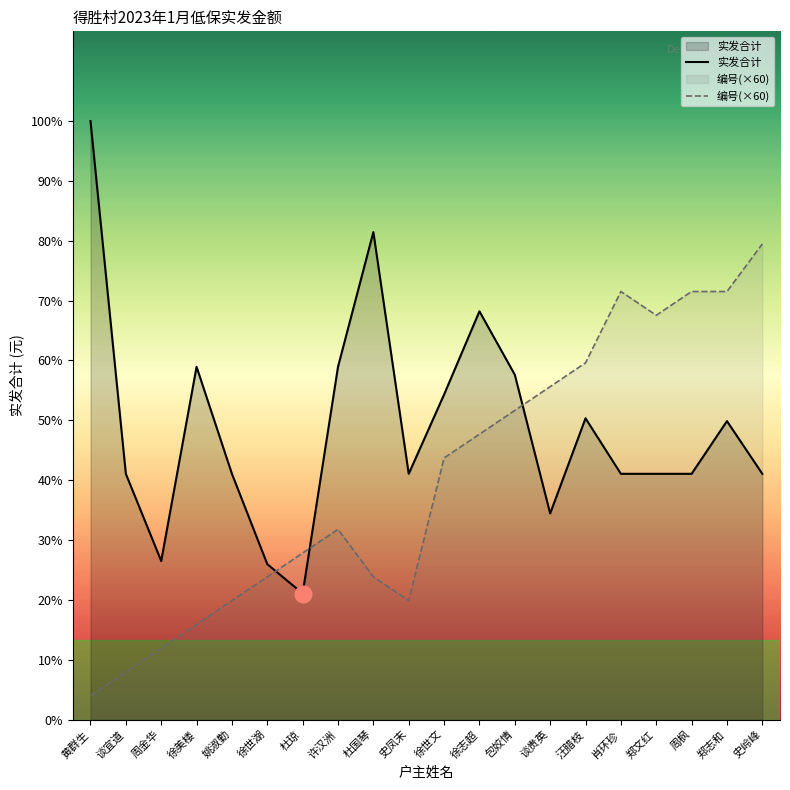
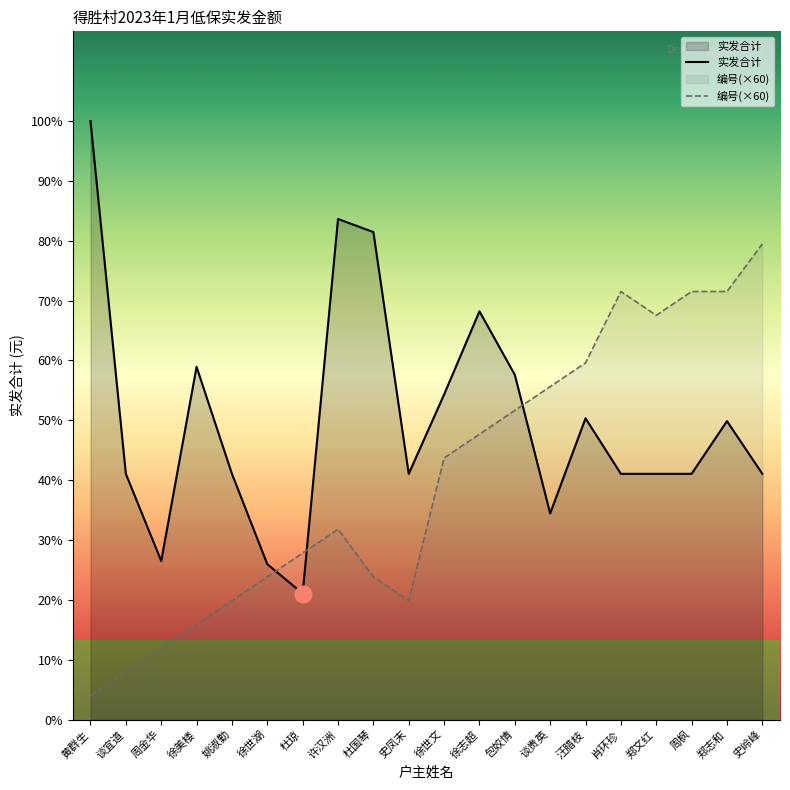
  {
    "实发合计": {
      "黄群生": "100%",
      "谈宜道": "41%",
      "周金华": "26%",
      "徐美楼": "59%",
      "姚淑勤": "41%",
      "徐世湖": "26%",
-     "许汉洲": "59%",
+     "许汉洲": "84%",
      "杜国琴": "81%",
      "史凤末": "41%",
      "徐世文": "54%",
      "徐志超": "68%",
      "包姣情": "58%",
      "谈贵英": "34%",
      "汪腊枝": "50%",
      "肖环珍": "41%",
      "郑文红": "41%",
      "周枫": "41%",
      "郑志和": "50%",
      "史岭峰": "41%"
    },
    "编号(×60)": {
      "徐美楼": "16%",
      "姚淑勤": "20%",
      "徐世湖": "24%",
      "杜琼": "28%",
      "许汉洲": "32%",
      "杜国琴": "24%",
      "史凤末": "20%",
      "徐世文": "44%",
      "徐志超": "48%",
      "包姣情": "52%",
      "谈贵英": "56%",
      "汪腊枝": "60%",
      "肖环珍": "72%",
      "郑文红": "68%",
      "周枫": "72%",
      "郑志和": "72%",
      "史岭峰": "79%"
    }
  }
